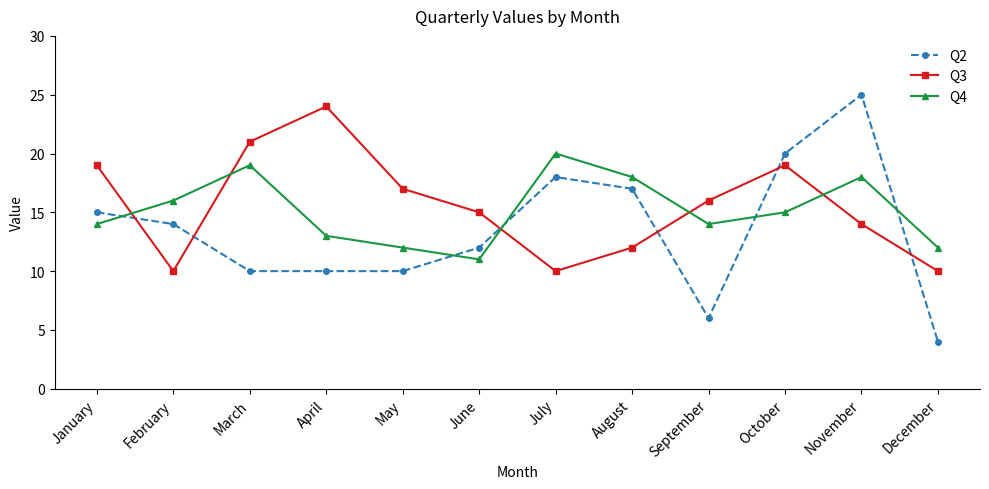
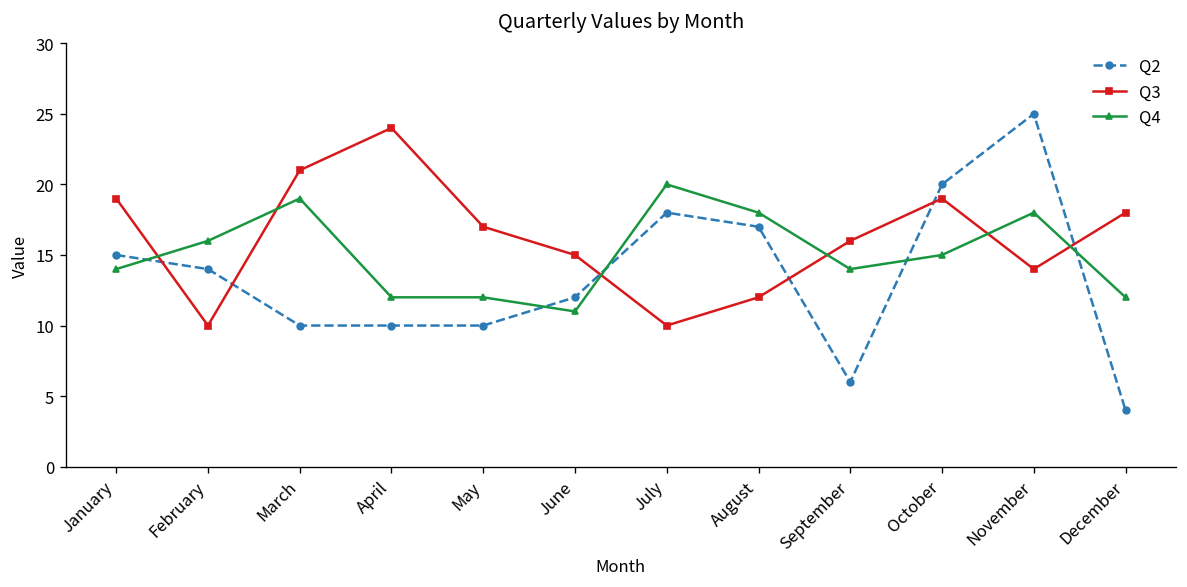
  {
    "Q2": {
      "January": 15,
      "February": 14,
      "March": 10,
      "April": 10,
      "May": 10,
      "June": 12,
      "July": 18,
      "August": 17,
      "September": 6,
      "October": 20,
      "November": 25,
      "December": 4
    },
    "Q3": {
      "January": 19,
      "February": 10,
      "March": 21,
      "April": 24,
      "May": 17,
      "June": 15,
      "July": 10,
      "August": 12,
      "September": 16,
      "October": 19,
      "November": 14,
-     "December": 10
+     "December": 18
    },
    "Q4": {
      "January": 14,
      "February": 16,
      "March": 19,
-     "April": 13,
+     "April": 12,
      "May": 12,
      "June": 11,
      "July": 20,
      "August": 18,
      "September": 14,
      "October": 15,
      "November": 18,
      "December": 12
    }
  }
